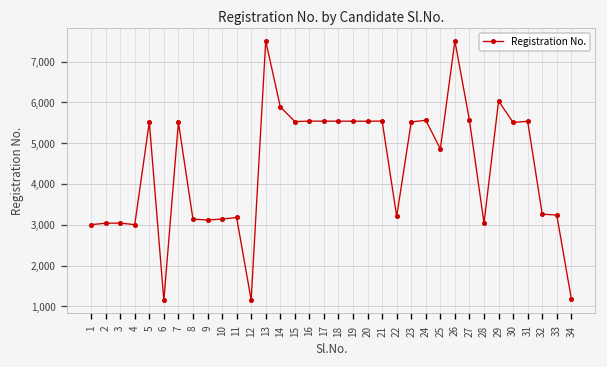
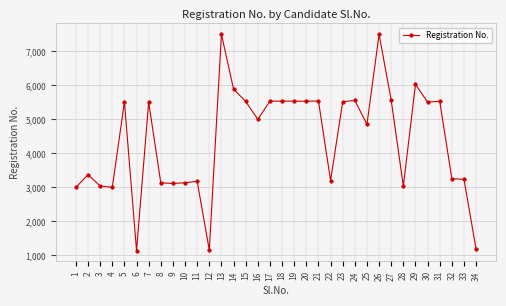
  {
    "1": "3,000",
-   "2": "3,000",
+   "2": "3,400",
    "3": "3,000",
    "4": "3,000",
    "5": "5,500",
    "6": "1,100",
    "7": "5,500",
    "8": "3,100",
    "9": "3,100",
    "10": "3,100",
    "11": "3,200",
    "12": "1,200",
    "13": "7,500",
    "14": "5,900",
    "15": "5,500",
-   "16": "5,500",
+   "16": "5,000",
    "17": "5,500",
    "18": "5,500",
    "19": "5,500",
    "20": "5,500",
    "21": "5,500",
    "22": "3,200",
    "23": "5,500",
    "24": "5,600",
    "25": "4,900",
    "26": "7,500",
    "27": "5,600",
    "28": "3,000",
    "29": "6,000",
    "30": "5,500",
    "31": "5,500",
    "32": "3,300",
    "33": "3,200",
    "34": "1,200"
  }
